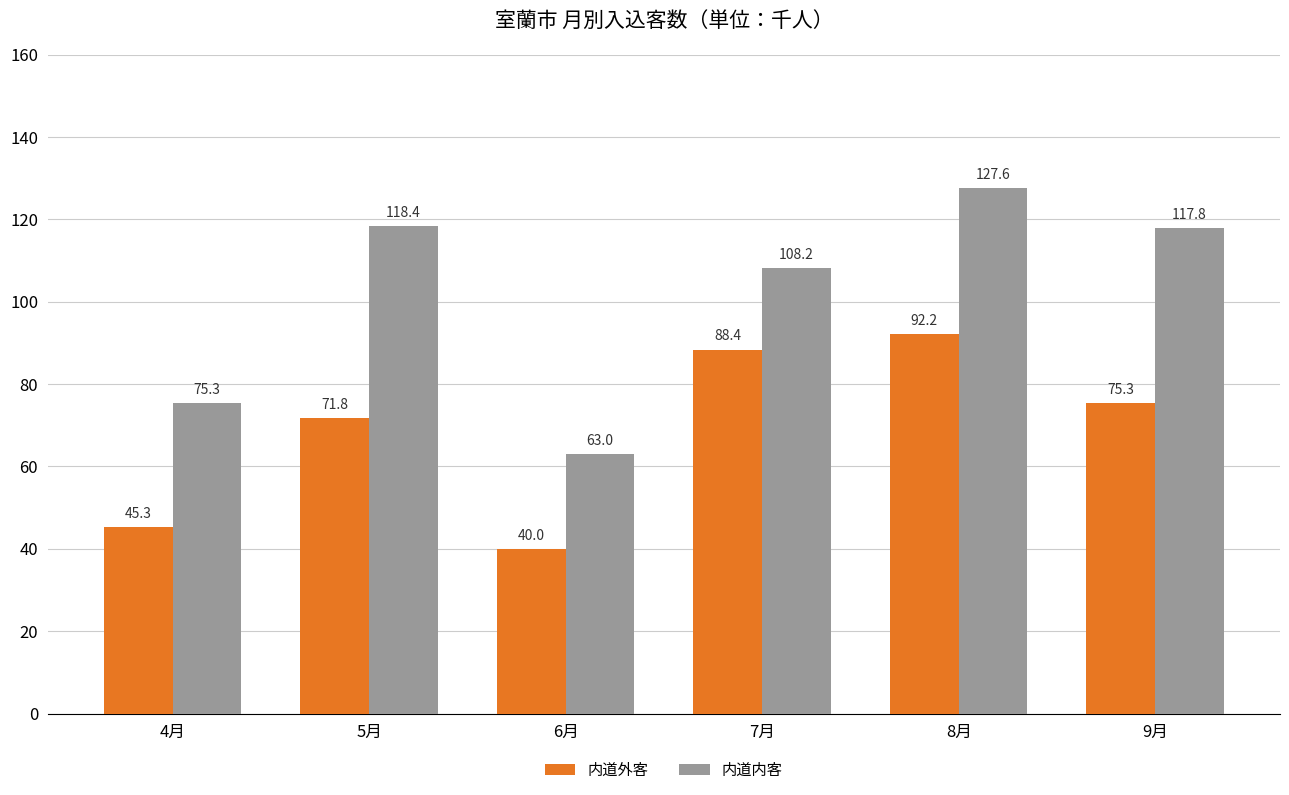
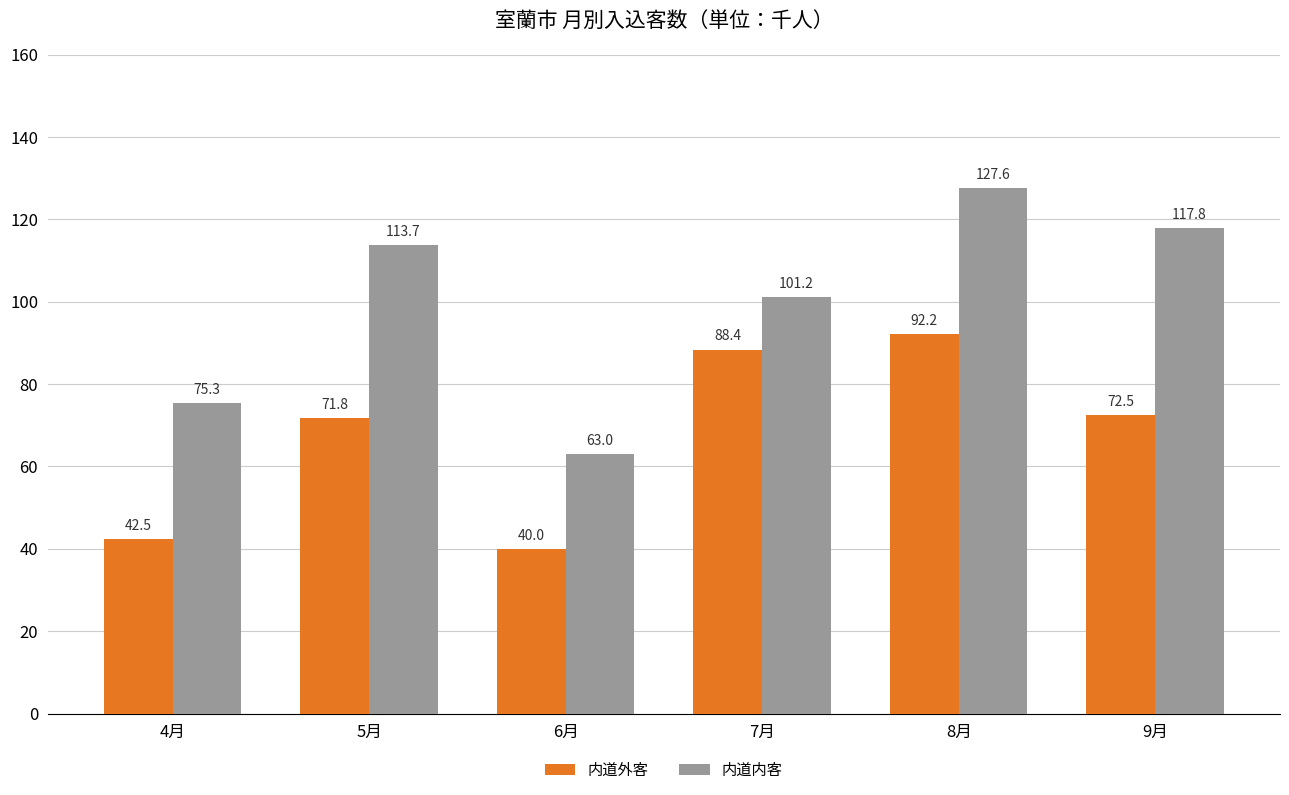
  {
    "内道外客": {
-     "4月": 45.3,
+     "4月": 42.5,
      "5月": 71.8,
      "6月": 40.0,
      "7月": 88.4,
      "8月": 92.2,
-     "9月": 75.3
+     "9月": 72.5
    },
    "内道内客": {
      "4月": 75.3,
-     "5月": 118.4,
+     "5月": 113.7,
      "6月": 63.0,
-     "7月": 108.2,
+     "7月": 101.2,
      "8月": 127.6,
      "9月": 117.8
    }
  }
